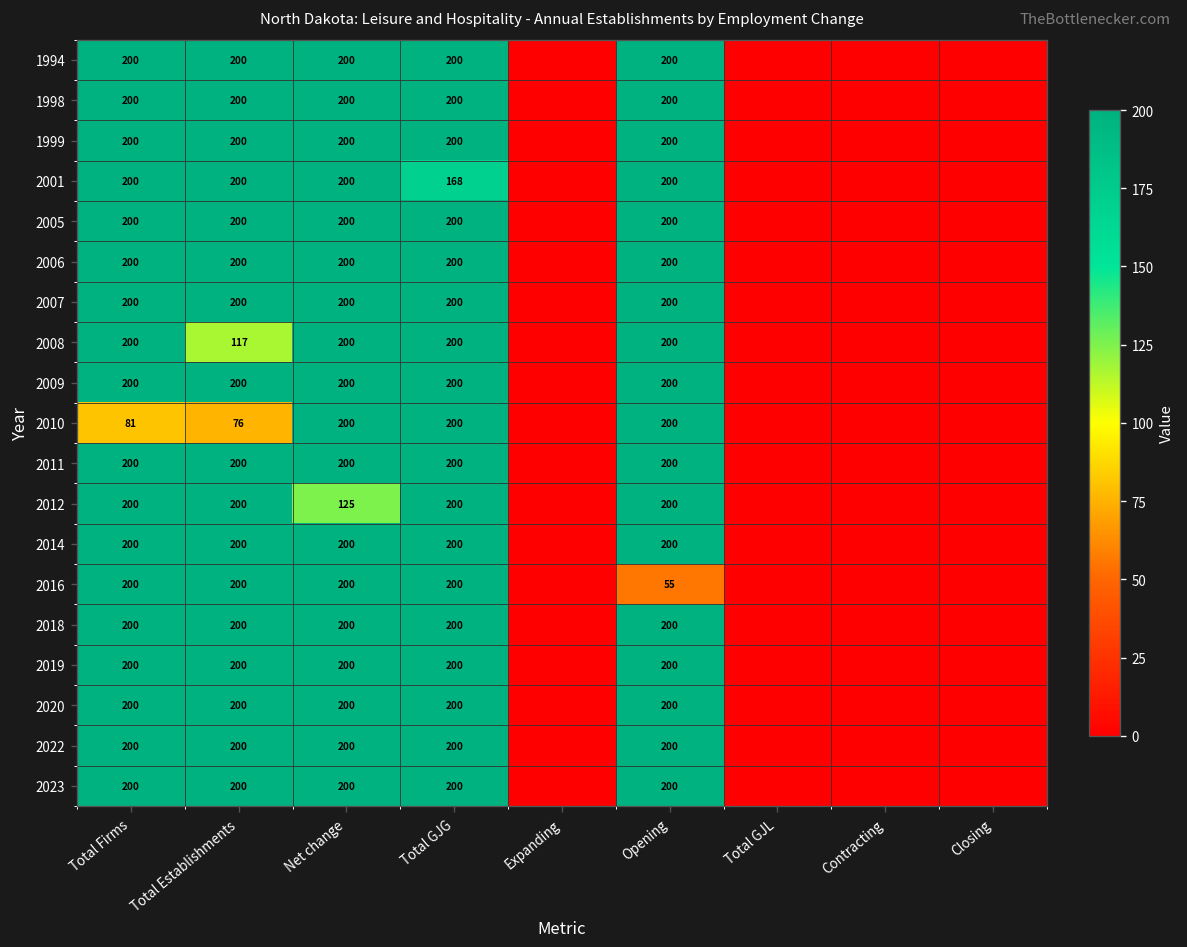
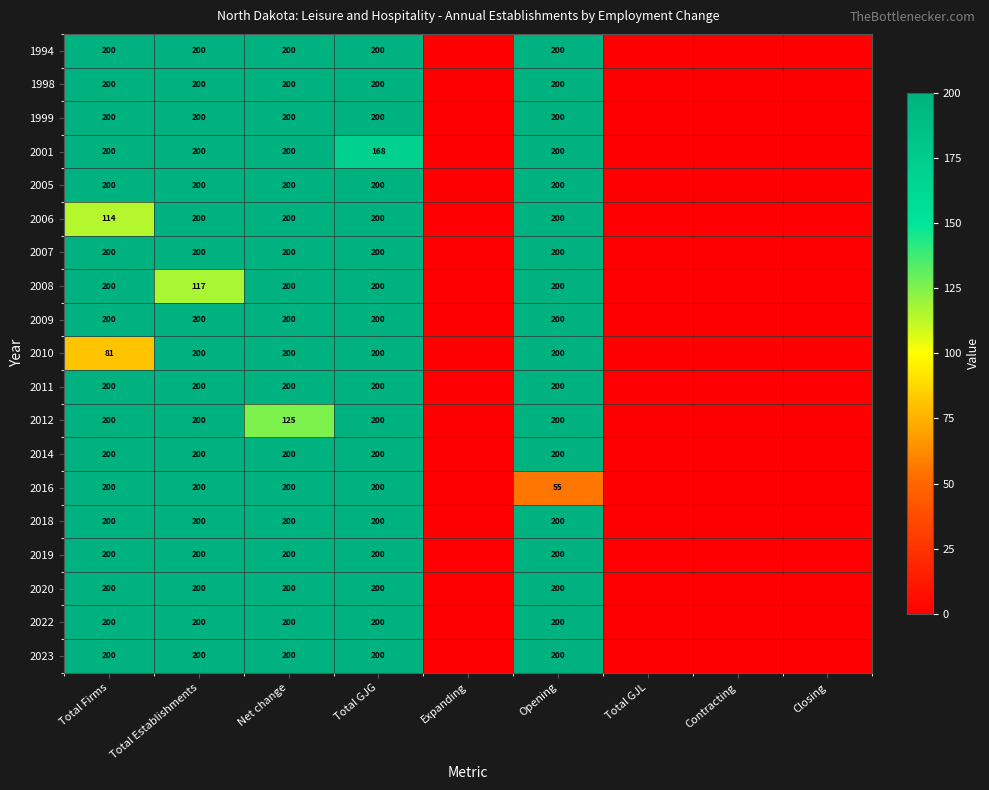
  {
    "1994": {
      "Total Firms": 200,
      "Total Establishments": 200,
      "Net change": 200,
      "Total GJG": 200,
      "Opening": 200
    },
    "1998": {
      "Total Firms": 200,
      "Total Establishments": 200,
      "Net change": 200,
      "Total GJG": 200,
      "Opening": 200
    },
    "1999": {
      "Total Firms": 200,
      "Total Establishments": 200,
      "Net change": 200,
      "Total GJG": 200,
      "Opening": 200
    },
    "2001": {
      "Total Firms": 200,
      "Total Establishments": 200,
      "Net change": 200,
      "Total GJG": 168,
      "Opening": 200
    },
    "2005": {
      "Total Firms": 200,
      "Total Establishments": 200,
      "Net change": 200,
      "Total GJG": 200,
      "Opening": 200
    },
    "2006": {
-     "Total Firms": 200,
+     "Total Firms": 114,
      "Total Establishments": 200,
      "Net change": 200,
      "Total GJG": 200,
      "Opening": 200
    },
    "2007": {
      "Total Firms": 200,
      "Total Establishments": 200,
      "Net change": 200,
      "Total GJG": 200,
      "Opening": 200
    },
    "2008": {
      "Total Firms": 200,
      "Total Establishments": 117,
      "Net change": 200,
      "Total GJG": 200,
      "Opening": 200
    },
    "2009": {
      "Total Firms": 200,
      "Total Establishments": 200,
      "Net change": 200,
      "Total GJG": 200,
      "Opening": 200
    },
    "2010": {
      "Total Firms": 81,
-     "Total Establishments": 76,
+     "Total Establishments": 200,
      "Net change": 200,
      "Total GJG": 200,
      "Opening": 200
    },
    "2011": {
      "Total Firms": 200,
      "Total Establishments": 200,
      "Net change": 200,
      "Total GJG": 200,
      "Opening": 200
    },
    "2012": {
      "Total Firms": 200,
      "Total Establishments": 200,
      "Net change": 125,
      "Total GJG": 200,
      "Opening": 200
    },
    "2014": {
      "Total Firms": 200,
      "Total Establishments": 200,
      "Net change": 200,
      "Total GJG": 200,
      "Opening": 200
    },
    "2016": {
      "Total Firms": 200,
      "Total Establishments": 200,
      "Net change": 200,
      "Total GJG": 200,
      "Opening": 55
    },
    "2018": {
      "Total Firms": 200,
      "Total Establishments": 200,
      "Net change": 200,
      "Total GJG": 200,
      "Opening": 200
    },
    "2019": {
      "Total Firms": 200,
      "Total Establishments": 200,
      "Net change": 200,
      "Total GJG": 200,
      "Opening": 200
    },
    "2020": {
      "Total Firms": 200,
      "Total Establishments": 200,
      "Net change": 200,
      "Total GJG": 200,
      "Opening": 200
    },
    "2022": {
      "Total Firms": 200,
      "Total Establishments": 200,
      "Net change": 200,
      "Total GJG": 200,
      "Opening": 200
    },
    "2023": {
      "Total Firms": 200,
      "Total Establishments": 200,
      "Net change": 200,
      "Total GJG": 200,
      "Opening": 200
    }
  }
